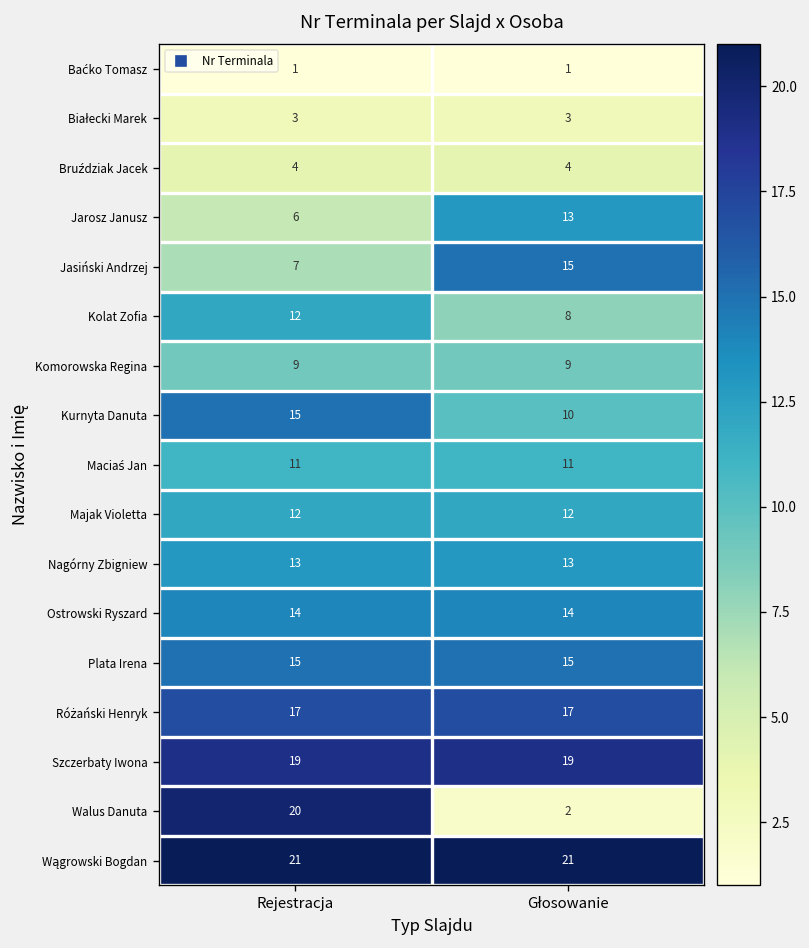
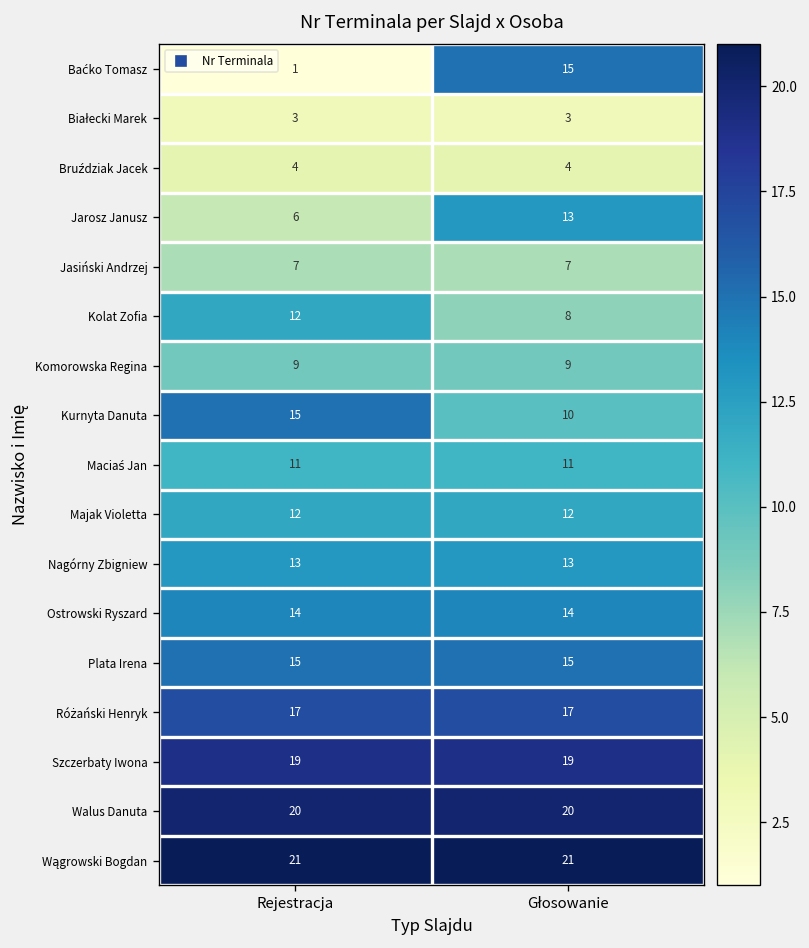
  {
    "Baćko Tomasz": {
      "Rejestracja": 1,
-     "Głosowanie": 1
+     "Głosowanie": 15
    },
    "Białecki Marek": {
      "Rejestracja": 3,
      "Głosowanie": 3
    },
    "Bruździak Jacek": {
      "Rejestracja": 4,
      "Głosowanie": 4
    },
    "Jarosz Janusz": {
      "Rejestracja": 6,
      "Głosowanie": 13
    },
    "Jasiński Andrzej": {
      "Rejestracja": 7,
-     "Głosowanie": 15
+     "Głosowanie": 7
    },
    "Kolat Zofia": {
      "Rejestracja": 12,
      "Głosowanie": 8
    },
    "Komorowska Regina": {
      "Rejestracja": 9,
      "Głosowanie": 9
    },
    "Kurnyta Danuta": {
      "Rejestracja": 15,
      "Głosowanie": 10
    },
    "Maciaś Jan": {
      "Rejestracja": 11,
      "Głosowanie": 11
    },
    "Majak Violetta": {
      "Rejestracja": 12,
      "Głosowanie": 12
    },
    "Nagórny Zbigniew": {
      "Rejestracja": 13,
      "Głosowanie": 13
    },
    "Ostrowski Ryszard": {
      "Rejestracja": 14,
      "Głosowanie": 14
    },
    "Plata Irena": {
      "Rejestracja": 15,
      "Głosowanie": 15
    },
    "Różański Henryk": {
      "Rejestracja": 17,
      "Głosowanie": 17
    },
    "Szczerbaty Iwona": {
      "Rejestracja": 19,
      "Głosowanie": 19
    },
    "Walus Danuta": {
      "Rejestracja": 20,
-     "Głosowanie": 2
+     "Głosowanie": 20
    },
    "Wągrowski Bogdan": {
      "Rejestracja": 21,
      "Głosowanie": 21
    }
  }
